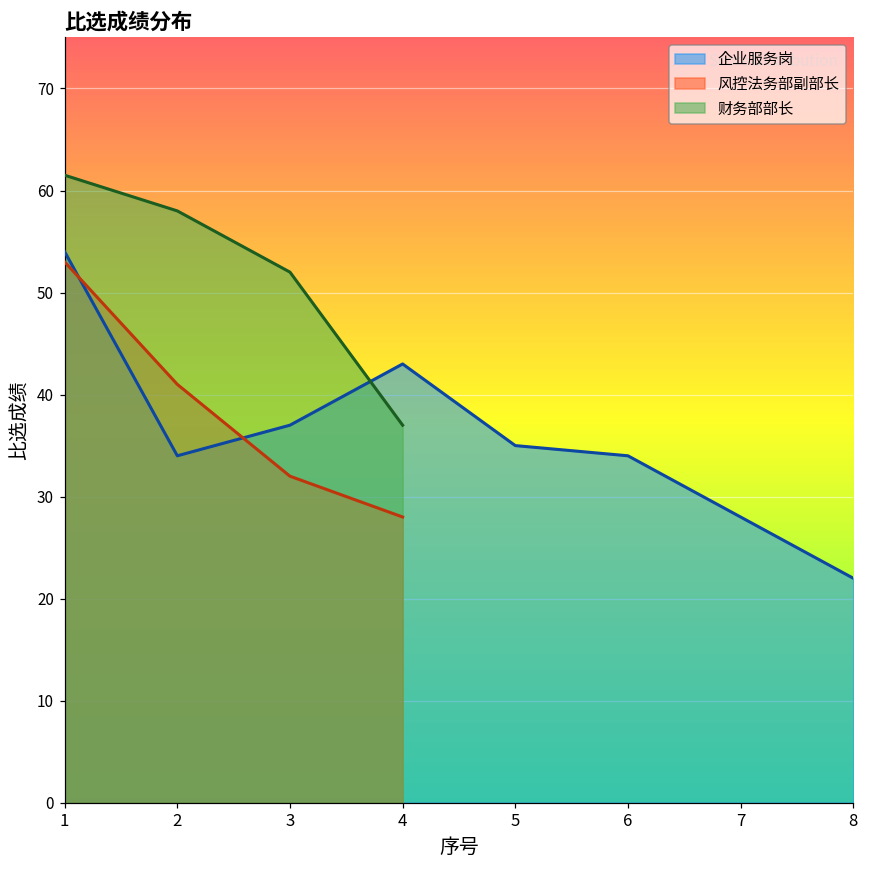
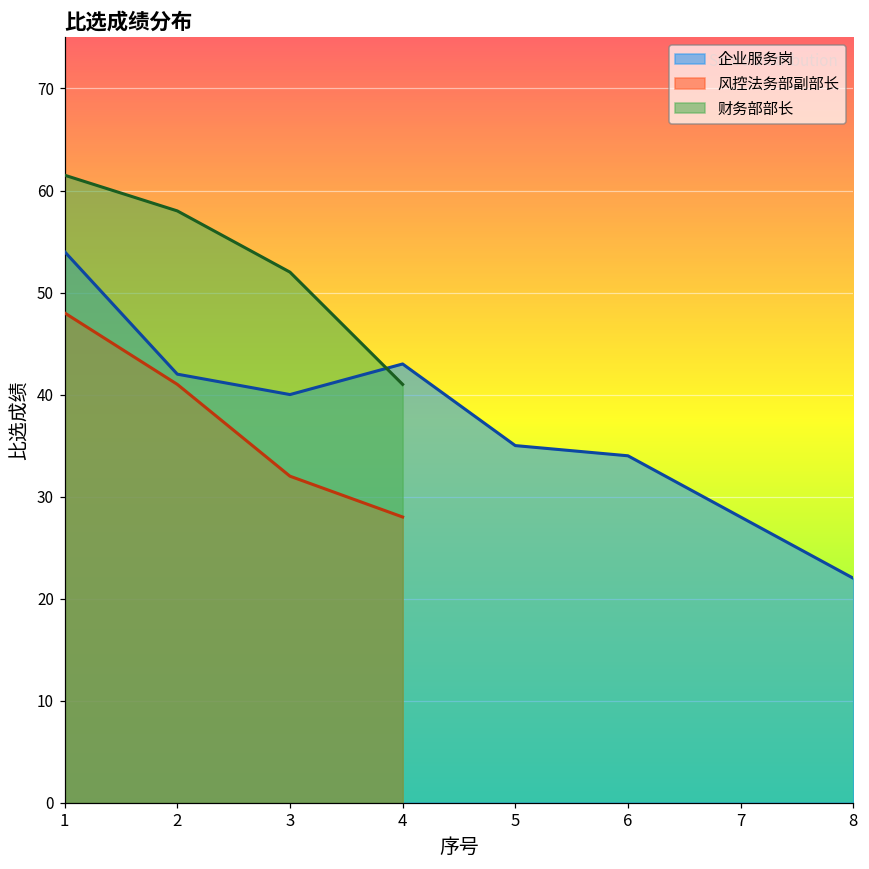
  {
    "企业服务岗": {
      "1": 54,
-     "2": 34,
-     "3": 37,
+     "2": 42,
+     "3": 40,
      "4": 43,
      "5": 35,
      "6": 34,
      "7": 28,
      "8": 22
    },
    "风控法务部副部长": {
-     "1": 53,
+     "1": 48,
      "2": 41,
      "3": 32,
      "4": 28
    },
    "财务部部长": {
      "1": 62,
      "2": 58,
      "3": 52,
-     "4": 37
+     "4": 41
    }
  }
